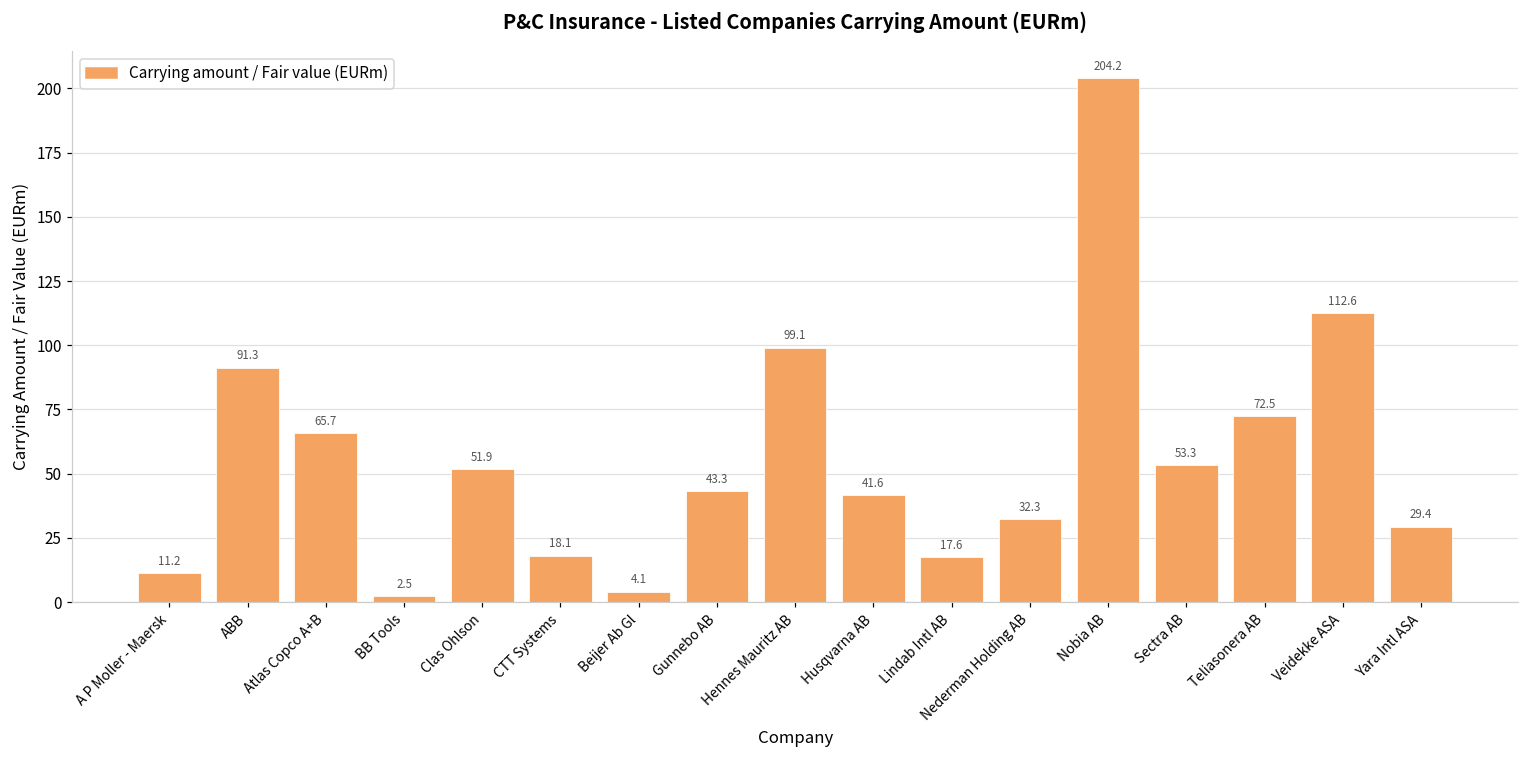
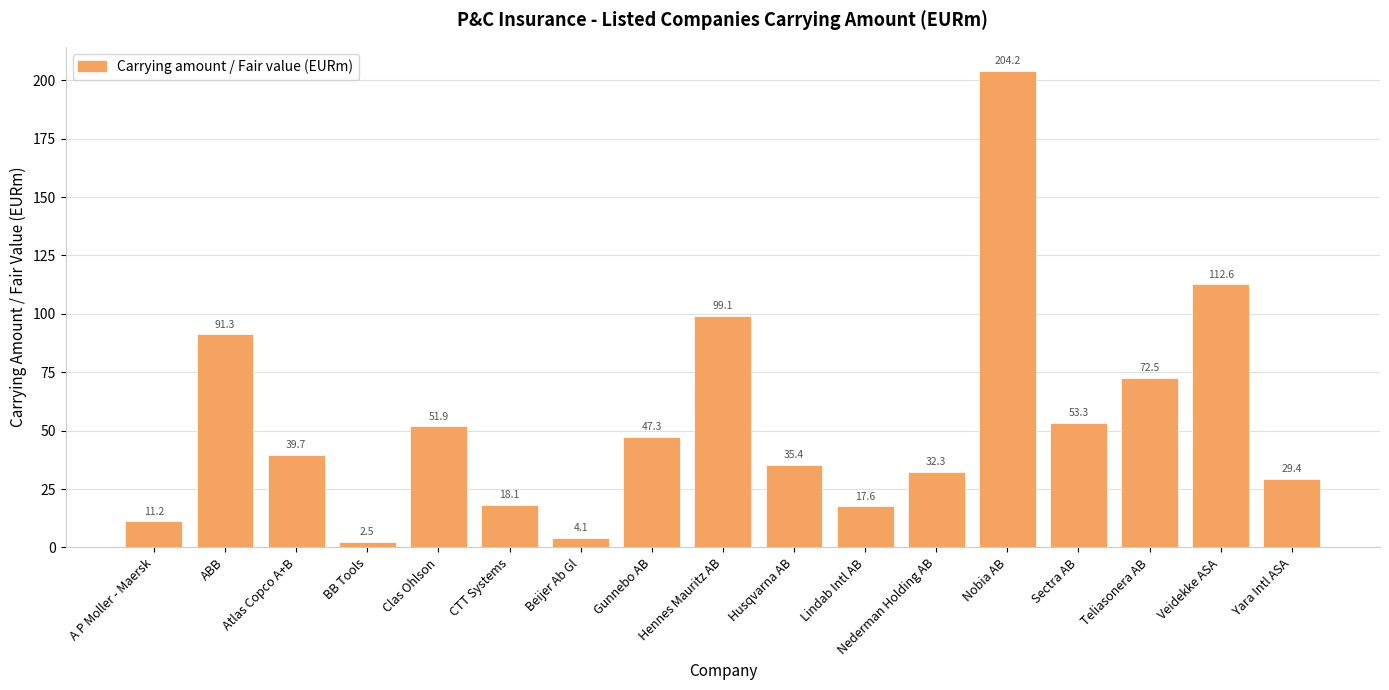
  {
    "A P Moller - Maersk": 11.2,
    "ABB": 91.3,
-   "Atlas Copco A+B": 65.7,
+   "Atlas Copco A+B": 39.7,
    "BB Tools": 2.5,
    "Clas Ohlson": 51.9,
    "CTT Systems": 18.1,
    "Beijer Ab Gl": 4.1,
-   "Gunnebo AB": 43.3,
+   "Gunnebo AB": 47.3,
    "Hennes Mauritz AB": 99.1,
-   "Husqvarna AB": 41.6,
+   "Husqvarna AB": 35.4,
    "Lindab Intl AB": 17.6,
    "Nederman Holding AB": 32.3,
    "Nobia AB": 204.2,
    "Sectra AB": 53.3,
    "Teliasonera AB": 72.5,
    "Veidekke ASA": 112.6,
    "Yara Intl ASA": 29.4
  }
